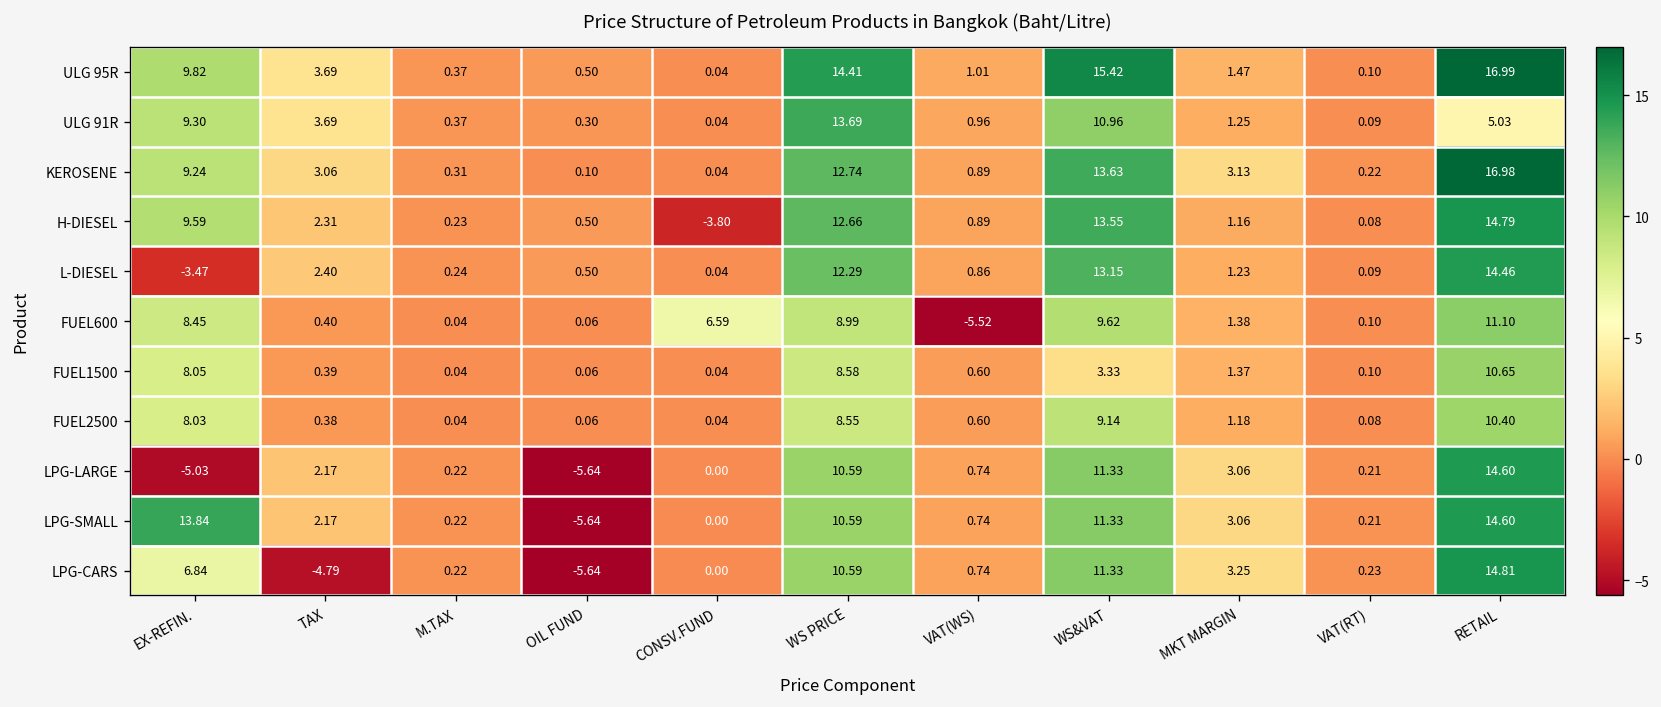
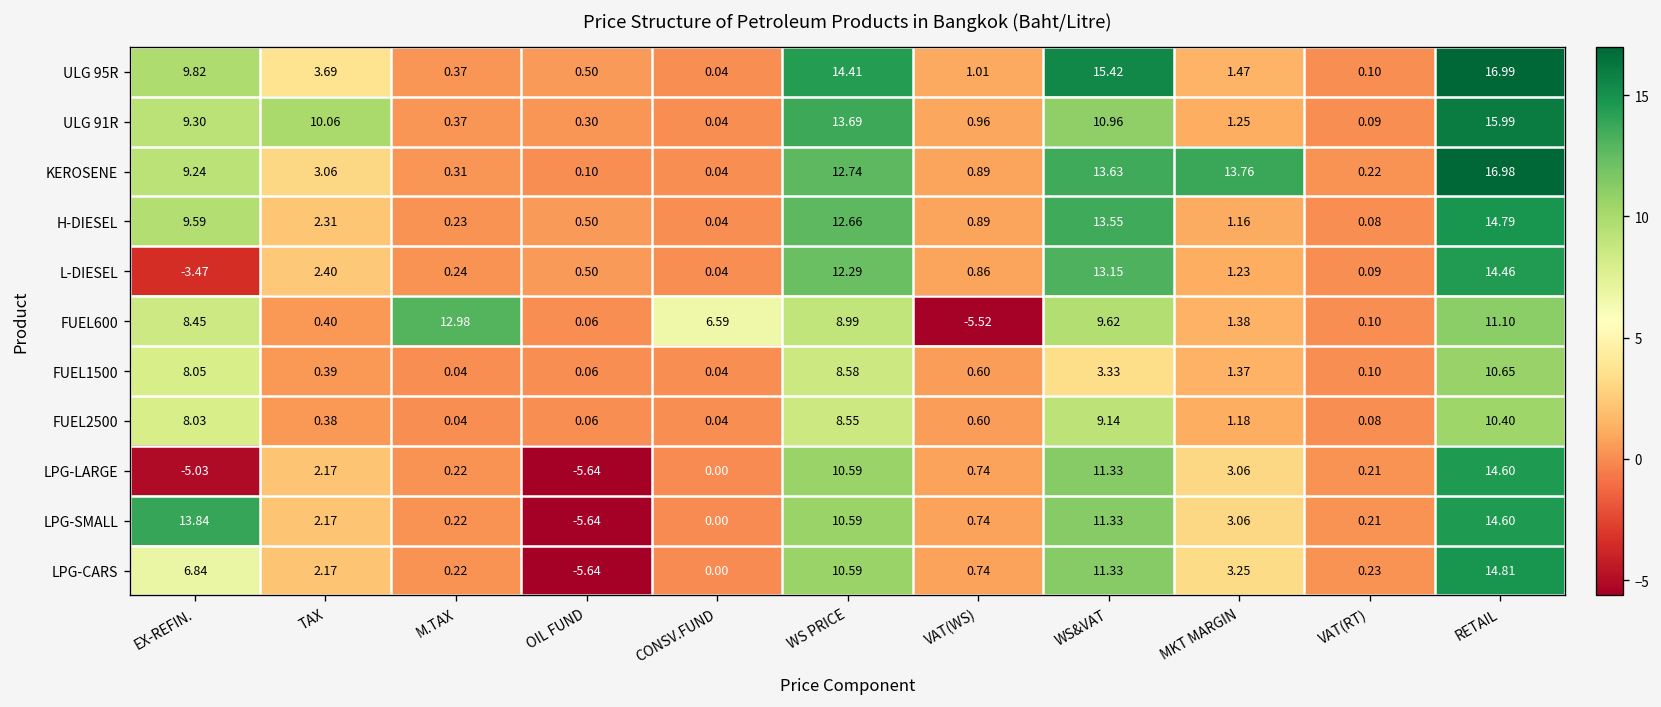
  {
    "ULG 95R": {
      "EX-REFIN.": 9.82,
      "TAX": 3.69,
      "M.TAX": 0.37,
      "OIL FUND": 0.50,
      "CONSV.FUND": 0.04,
      "WS PRICE": 14.41,
      "VAT(WS)": 1.01,
      "WS&VAT": 15.42,
      "MKT MARGIN": 1.47,
      "VAT(RT)": 0.10,
      "RETAIL": 16.99
    },
    "ULG 91R": {
      "EX-REFIN.": 9.30,
-     "TAX": 3.69,
+     "TAX": 10.06,
      "M.TAX": 0.37,
      "OIL FUND": 0.30,
      "CONSV.FUND": 0.04,
      "WS PRICE": 13.69,
      "VAT(WS)": 0.96,
      "WS&VAT": 10.96,
      "MKT MARGIN": 1.25,
      "VAT(RT)": 0.09,
-     "RETAIL": 5.03
+     "RETAIL": 15.99
    },
    "KEROSENE": {
      "EX-REFIN.": 9.24,
      "TAX": 3.06,
      "M.TAX": 0.31,
      "OIL FUND": 0.10,
      "CONSV.FUND": 0.04,
      "WS PRICE": 12.74,
      "VAT(WS)": 0.89,
      "WS&VAT": 13.63,
-     "MKT MARGIN": 3.13,
+     "MKT MARGIN": 13.76,
      "VAT(RT)": 0.22,
      "RETAIL": 16.98
    },
    "H-DIESEL": {
      "EX-REFIN.": 9.59,
      "TAX": 2.31,
      "M.TAX": 0.23,
      "OIL FUND": 0.50,
-     "CONSV.FUND": -3.80,
+     "CONSV.FUND": 0.04,
      "WS PRICE": 12.66,
      "VAT(WS)": 0.89,
      "WS&VAT": 13.55,
      "MKT MARGIN": 1.16,
      "VAT(RT)": 0.08,
      "RETAIL": 14.79
    },
    "L-DIESEL": {
      "EX-REFIN.": -3.47,
      "TAX": 2.40,
      "M.TAX": 0.24,
      "OIL FUND": 0.50,
      "CONSV.FUND": 0.04,
      "WS PRICE": 12.29,
      "VAT(WS)": 0.86,
      "WS&VAT": 13.15,
      "MKT MARGIN": 1.23,
      "VAT(RT)": 0.09,
      "RETAIL": 14.46
    },
    "FUEL600": {
      "EX-REFIN.": 8.45,
      "TAX": 0.40,
-     "M.TAX": 0.04,
+     "M.TAX": 12.98,
      "OIL FUND": 0.06,
      "CONSV.FUND": 6.59,
      "WS PRICE": 8.99,
      "VAT(WS)": -5.52,
      "WS&VAT": 9.62,
      "MKT MARGIN": 1.38,
      "VAT(RT)": 0.10,
      "RETAIL": 11.10
    },
    "FUEL1500": {
      "EX-REFIN.": 8.05,
      "TAX": 0.39,
      "M.TAX": 0.04,
      "OIL FUND": 0.06,
      "CONSV.FUND": 0.04,
      "WS PRICE": 8.58,
      "VAT(WS)": 0.60,
      "WS&VAT": 3.33,
      "MKT MARGIN": 1.37,
      "VAT(RT)": 0.10,
      "RETAIL": 10.65
    },
    "FUEL2500": {
      "EX-REFIN.": 8.03,
      "TAX": 0.38,
      "M.TAX": 0.04,
      "OIL FUND": 0.06,
      "CONSV.FUND": 0.04,
      "WS PRICE": 8.55,
      "VAT(WS)": 0.60,
      "WS&VAT": 9.14,
      "MKT MARGIN": 1.18,
      "VAT(RT)": 0.08,
      "RETAIL": 10.40
    },
    "LPG-LARGE": {
      "EX-REFIN.": -5.03,
      "TAX": 2.17,
      "M.TAX": 0.22,
      "OIL FUND": -5.64,
      "CONSV.FUND": 0.00,
      "WS PRICE": 10.59,
      "VAT(WS)": 0.74,
      "WS&VAT": 11.33,
      "MKT MARGIN": 3.06,
      "VAT(RT)": 0.21,
      "RETAIL": 14.60
    },
    "LPG-SMALL": {
      "EX-REFIN.": 13.84,
      "TAX": 2.17,
      "M.TAX": 0.22,
      "OIL FUND": -5.64,
      "CONSV.FUND": 0.00,
      "WS PRICE": 10.59,
      "VAT(WS)": 0.74,
      "WS&VAT": 11.33,
      "MKT MARGIN": 3.06,
      "VAT(RT)": 0.21,
      "RETAIL": 14.60
    },
    "LPG-CARS": {
      "EX-REFIN.": 6.84,
-     "TAX": -4.79,
+     "TAX": 2.17,
      "M.TAX": 0.22,
      "OIL FUND": -5.64,
      "CONSV.FUND": 0.00,
      "WS PRICE": 10.59,
      "VAT(WS)": 0.74,
      "WS&VAT": 11.33,
      "MKT MARGIN": 3.25,
      "VAT(RT)": 0.23,
      "RETAIL": 14.81
    }
  }
